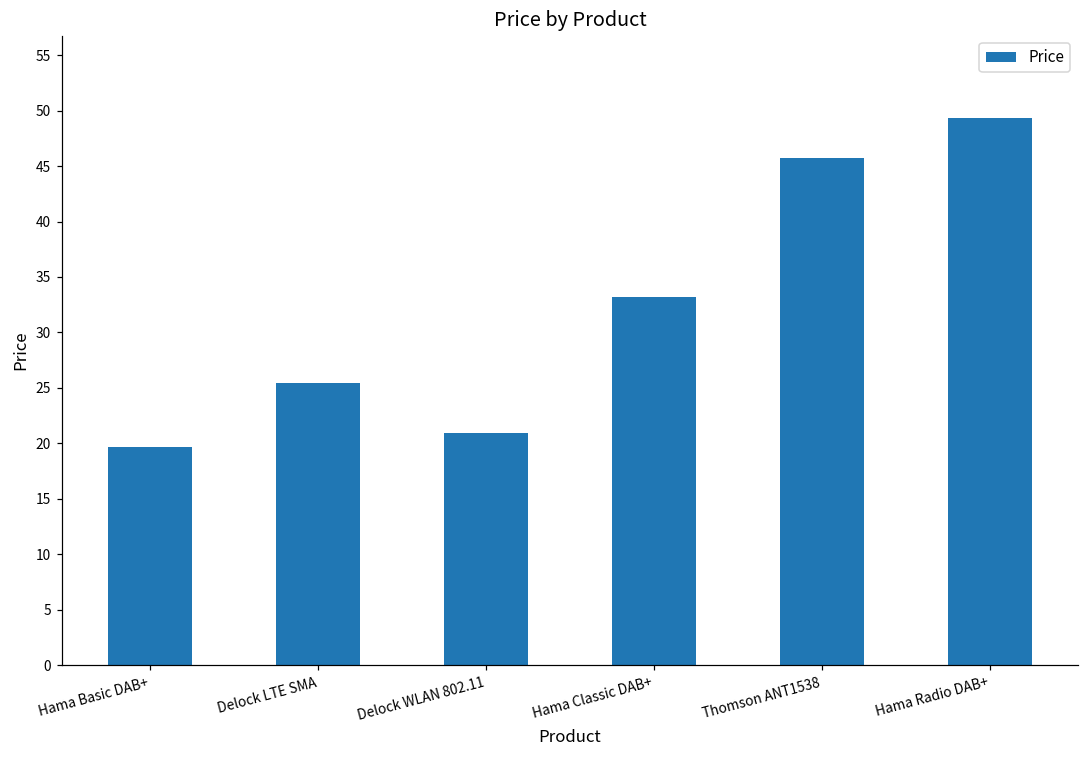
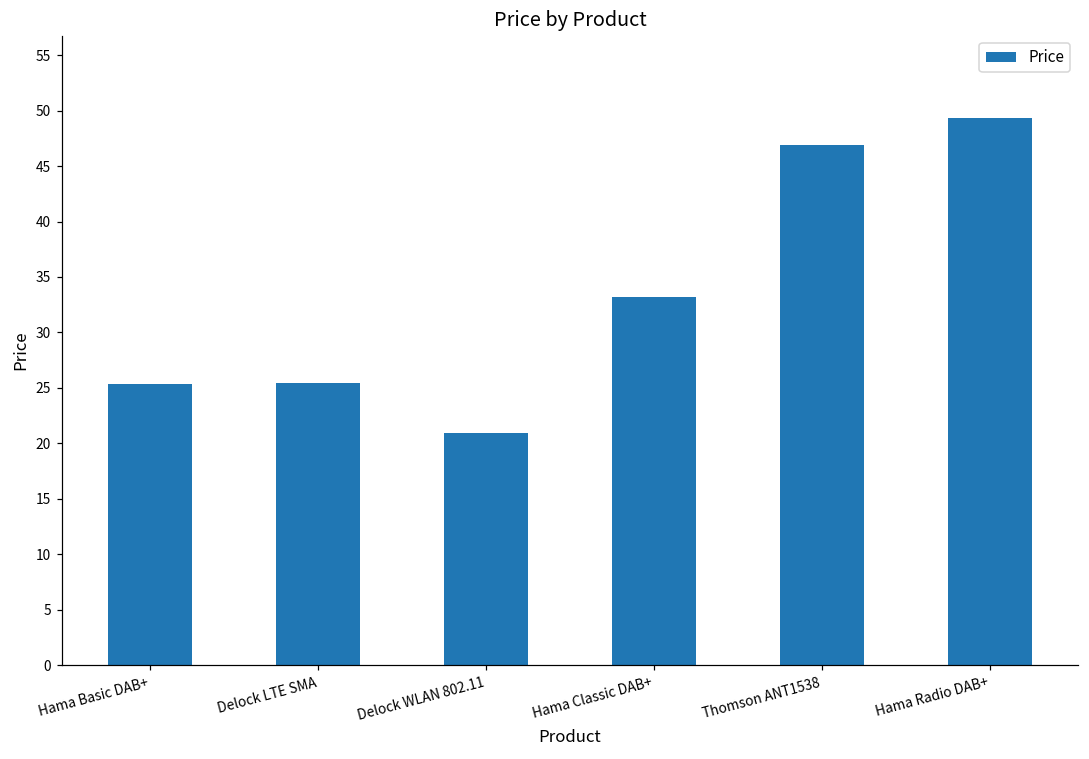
  {
-   "Hama Basic DAB+": 19.7,
+   "Hama Basic DAB+": 25.3,
    "Delock LTE SMA": 25.5,
    "Delock WLAN 802.11": 20.9,
    "Hama Classic DAB+": 33.2,
-   "Thomson ANT1538": 45.7,
+   "Thomson ANT1538": 46.9,
    "Hama Radio DAB+": 49.4
  }
